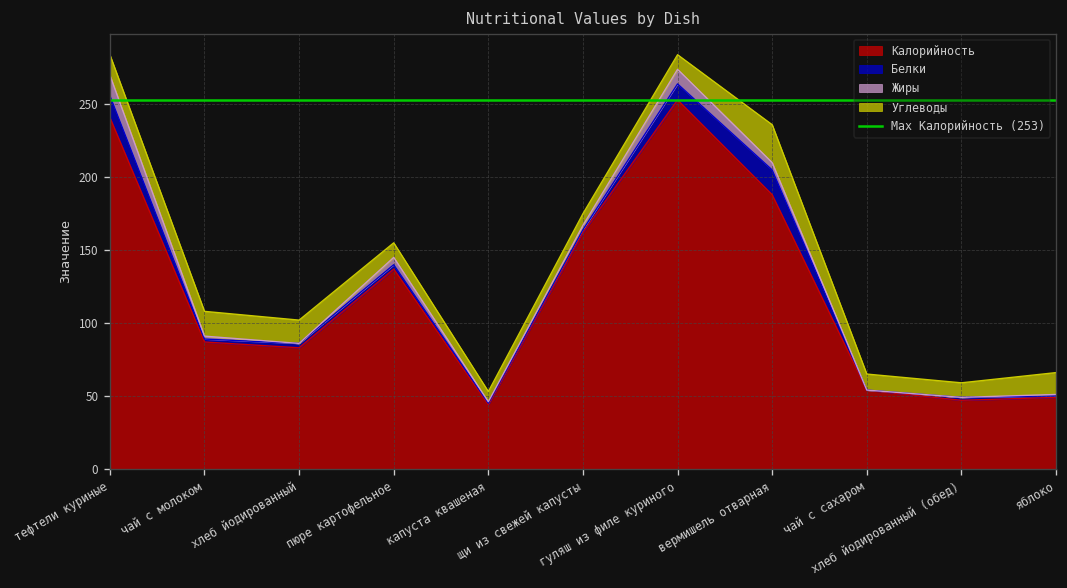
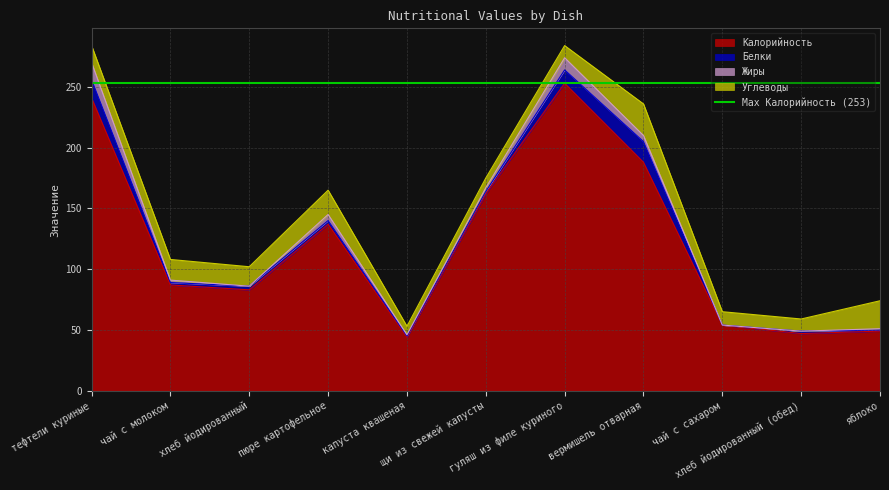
  {
    "Калорийность": {
      "тефтели куриные": 241,
      "хлеб йодированный": 83,
      "пюре картофельное": 137,
      "гуляш из филе куриного": 253,
      "вермишель отварная": 188
    },
    "Белки": {
      "тефтели куриные": 15,
      "пюре картофельное": 3,
      "гуляш из филе куриного": 11,
      "вермишель отварная": 17
    },
    "Жиры": {
      "тефтели куриные": 14,
      "пюре картофельное": 5,
      "щи из свежей капусты": 3,
      "гуляш из филе куриного": 10,
      "вермишель отварная": 5
    },
    "Углеводы": {
      "тефтели куриные": 14,
      "чай с молоком": 17,
      "хлеб йодированный": 16,
-     "пюре картофельное": 10,
+     "пюре картофельное": 20,
      "капуста квашеная": 7,
      "щи из свежей капусты": 8,
      "гуляш из филе куриного": 10,
      "вермишель отварная": 26,
      "чай с сахаром": 11,
      "хлеб йодированный (обед)": 10,
-     "яблоко": 15
+     "яблоко": 23
    }
  }
